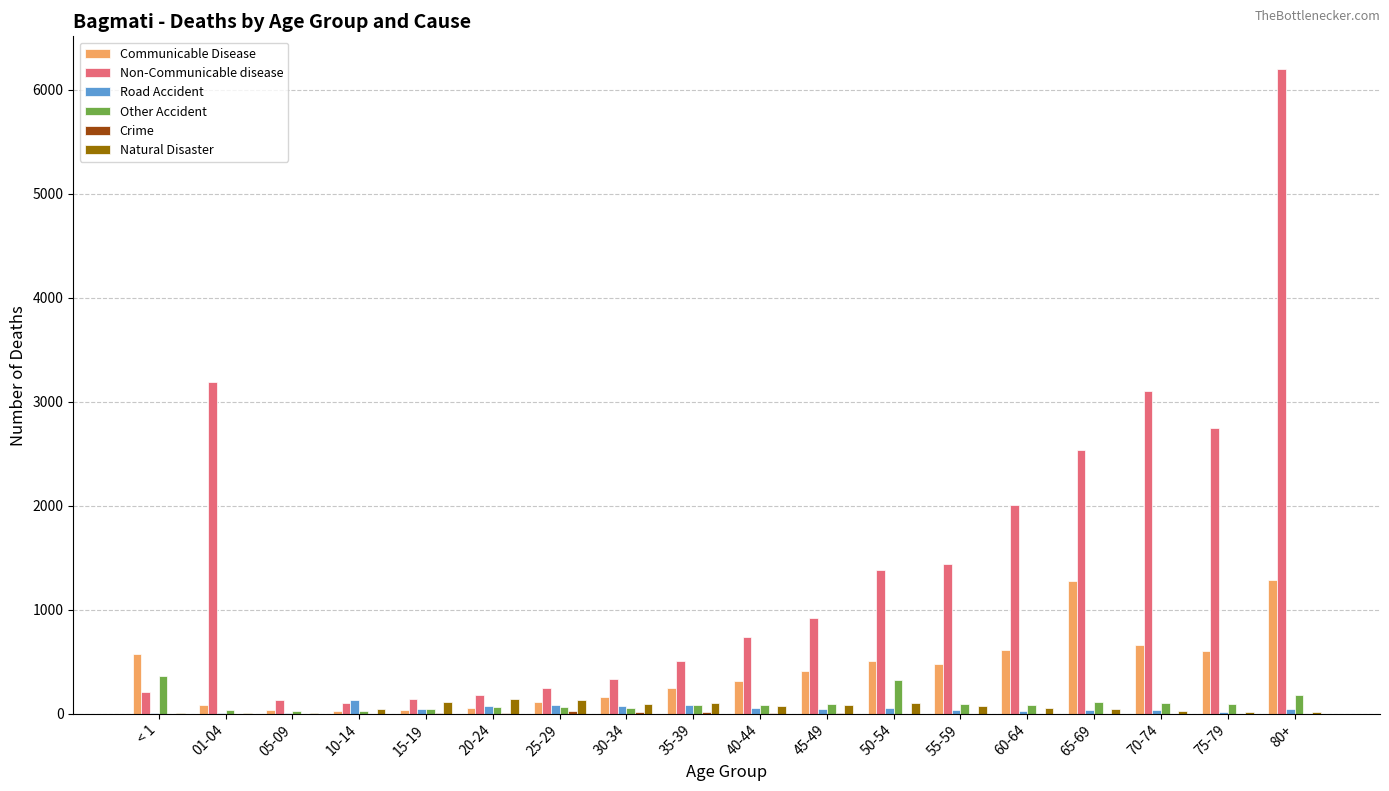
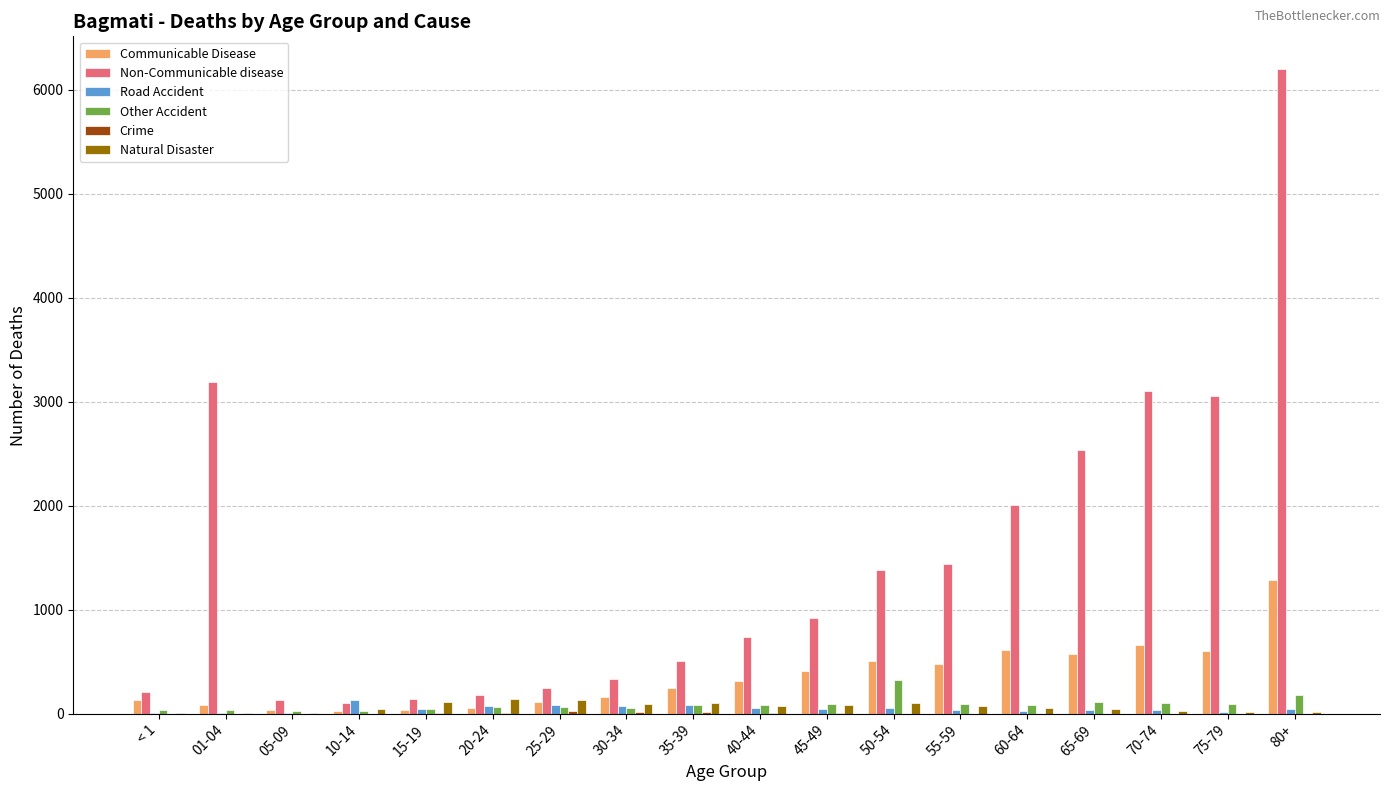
  {
    "Communicable Disease": {
-     "< 1": 570,
+     "< 1": 130,
      "01-04": 80,
      "05-09": 30,
      "10-14": 30,
      "15-19": 40,
      "20-24": 60,
      "25-29": 110,
      "30-34": 160,
      "35-39": 250,
      "40-44": 310,
      "45-49": 410,
      "50-54": 510,
      "55-59": 480,
      "60-64": 610,
-     "65-69": 1270,
+     "65-69": 570,
      "70-74": 660,
      "75-79": 610,
      "80+": 1290
    },
    "Non-Communicable disease": {
      "< 1": 210,
      "01-04": 3180,
      "05-09": 140,
      "10-14": 100,
      "15-19": 140,
      "20-24": 180,
      "25-29": 250,
      "30-34": 340,
      "35-39": 510,
      "40-44": 740,
      "45-49": 920,
      "50-54": 1380,
      "55-59": 1430,
      "60-64": 2000,
      "65-69": 2530,
      "70-74": 3100,
-     "75-79": 2750,
+     "75-79": 3050,
      "80+": 6200
    },
    "Road Accident": {
      "10-14": 130,
      "15-19": 50,
      "20-24": 70,
      "25-29": 80,
      "30-34": 70,
      "35-39": 80,
      "40-44": 50,
      "45-49": 40,
      "50-54": 50,
      "55-59": 40,
      "65-69": 30,
      "70-74": 30,
      "80+": 40
    },
    "Other Accident": {
-     "< 1": 360,
+     "< 1": 30,
      "01-04": 40,
      "05-09": 30,
      "10-14": 30,
      "15-19": 50,
      "20-24": 70,
      "25-29": 60,
      "30-34": 60,
      "35-39": 90,
      "40-44": 80,
      "45-49": 90,
      "50-54": 320,
      "55-59": 90,
      "60-64": 90,
      "65-69": 110,
      "70-74": 100,
      "75-79": 100,
      "80+": 180
    }
  }
